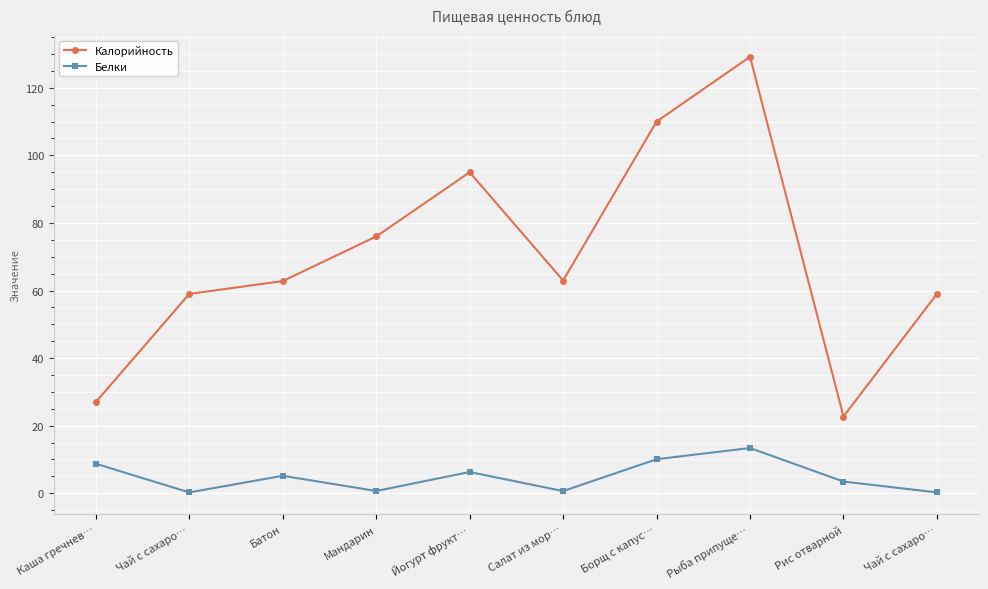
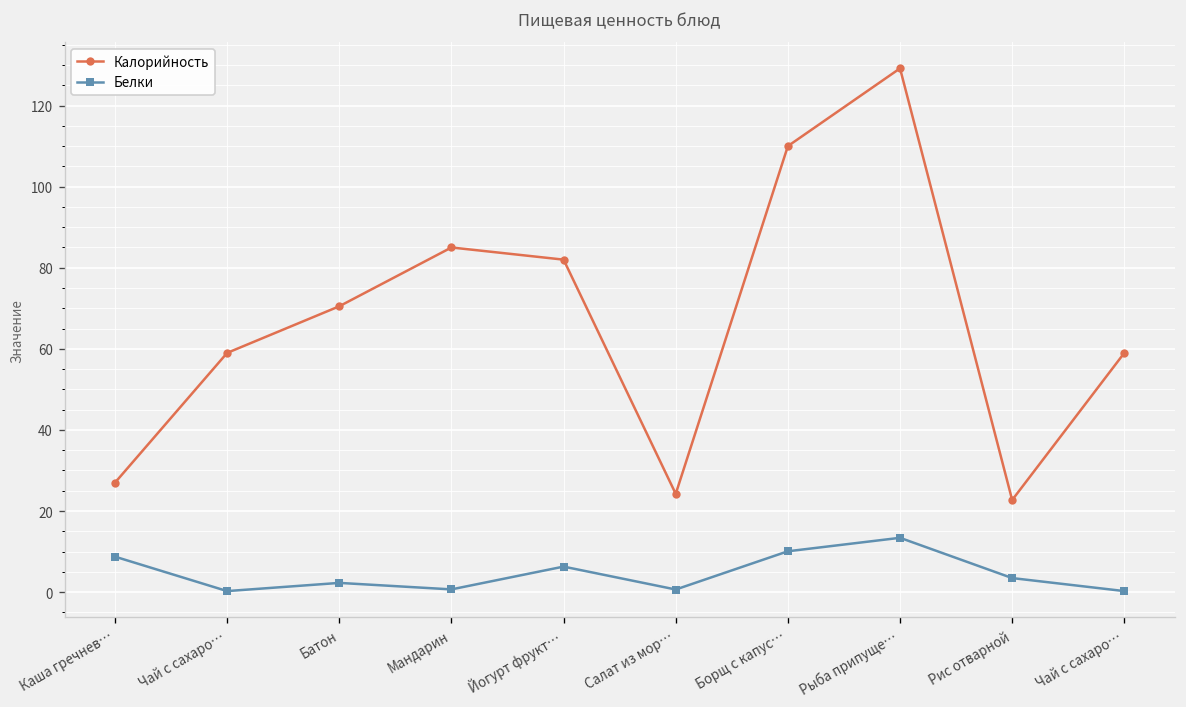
  {
    "Калорийность": {
      "Каша гречнев…": 27,
-     "Батон": 63,
-     "Мандарин": 76,
-     "Йогурт фрукт…": 95,
-     "Салат из мор…": 63,
+     "Батон": 71,
+     "Мандарин": 85,
+     "Йогурт фрукт…": 82,
+     "Салат из мор…": 24,
      "Борщ с капус…": 110,
      "Рыба припуще…": 129,
      "Рис отварной": 23
    },
    "Белки": {
      "Каша гречнев…": 9,
-     "Батон": 5,
+     "Батон": 2,
      "Мандарин": 1,
      "Йогурт фрукт…": 6,
      "Салат из мор…": 1,
      "Борщ с капус…": 10,
      "Рыба припуще…": 13,
      "Рис отварной": 3
    }
  }
